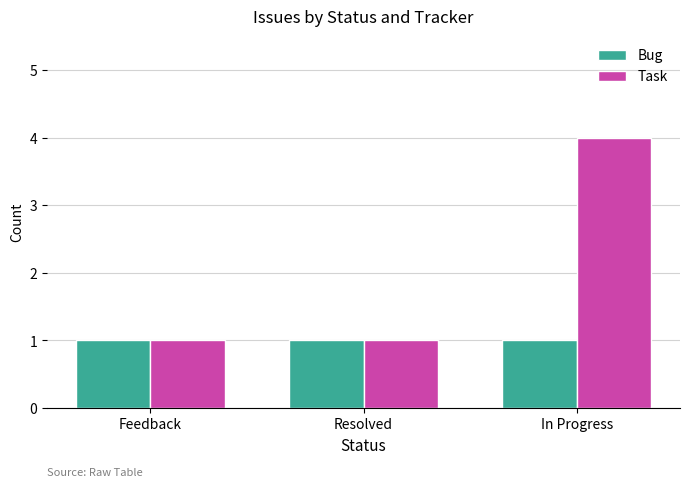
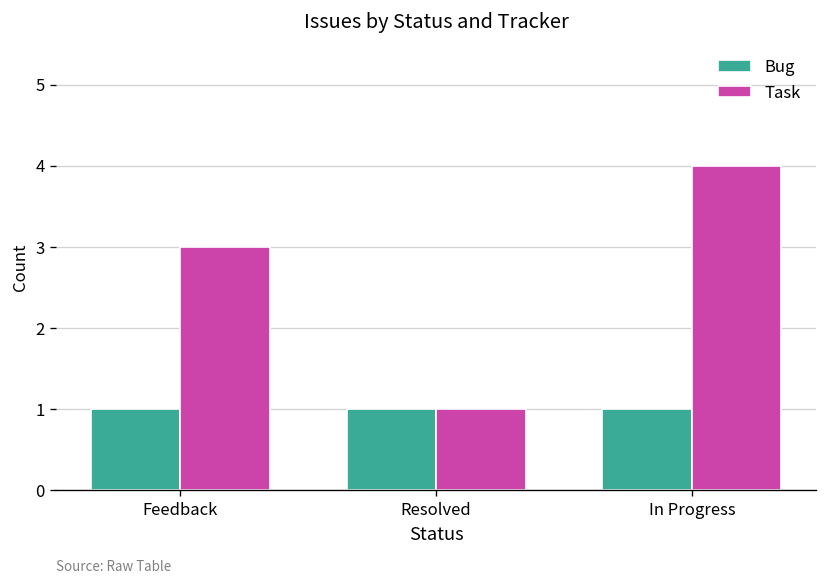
  {
    "Bug": {
      "Feedback": 1,
      "Resolved": 1,
      "In Progress": 1
    },
    "Task": {
-     "Feedback": 1,
+     "Feedback": 3,
      "Resolved": 1,
      "In Progress": 4
    }
  }
